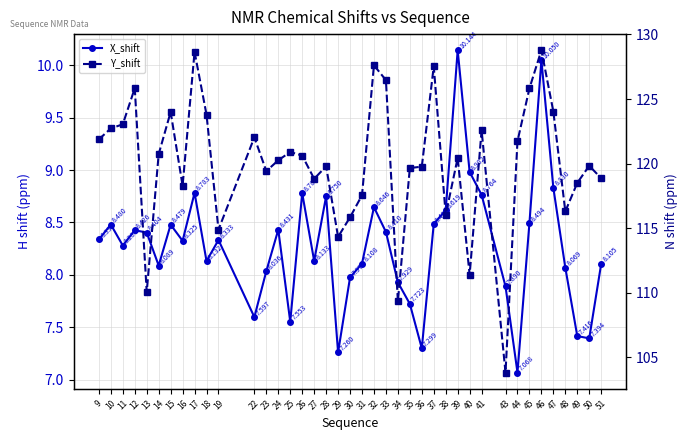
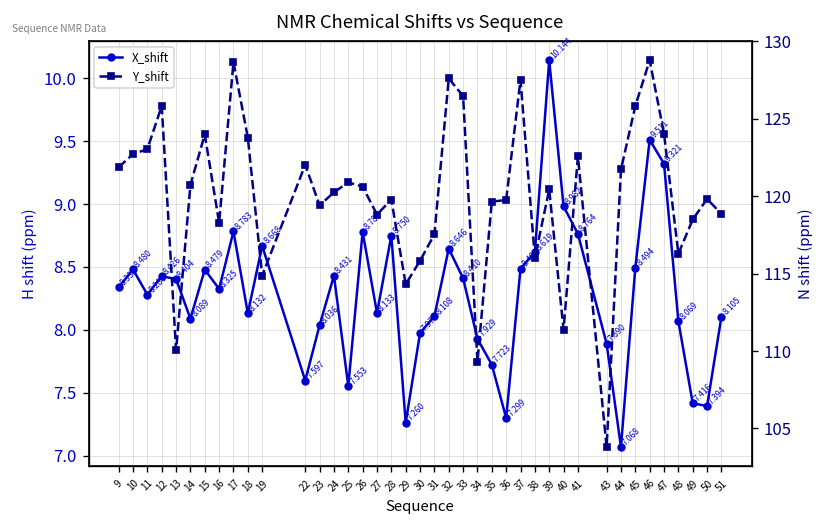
  {
    "X_shift": {
      "10": 8.480,
      "14": 8.089,
      "15": 8.479,
      "16": 8.325,
      "17": 8.783,
      "18": 8.132,
-     "19": 8.333,
+     "19": 8.668,
      "22": 7.597,
      "23": 8.036,
      "24": 8.431,
      "25": 7.553,
      "27": 8.133,
      "28": 8.750,
      "29": 7.260,
      "31": 8.108,
      "32": 8.646,
      "33": 8.410,
      "34": 7.929,
      "35": 7.723,
      "36": 7.299,
      "38": 8.619,
      "39": 10.144,
      "40": 8.982,
      "41": 8.764,
      "43": 7.890,
      "44": 7.068,
      "45": 8.494,
-     "46": 10.050,
-     "47": 8.830,
+     "46": 9.511,
+     "47": 9.321,
      "48": 8.069,
      "51": 8.105
    }
  }
